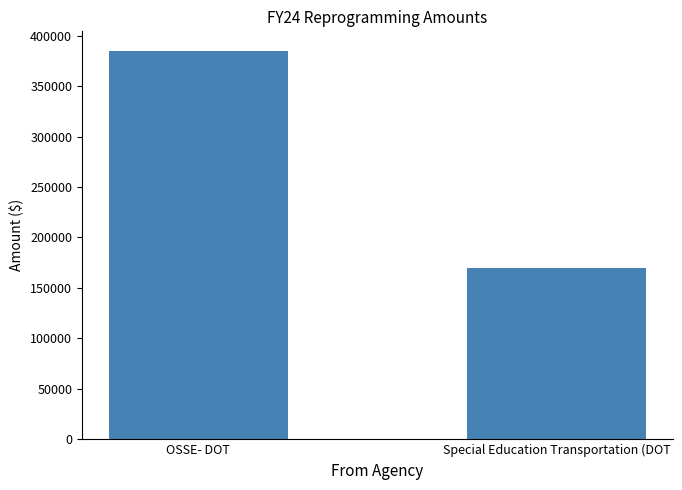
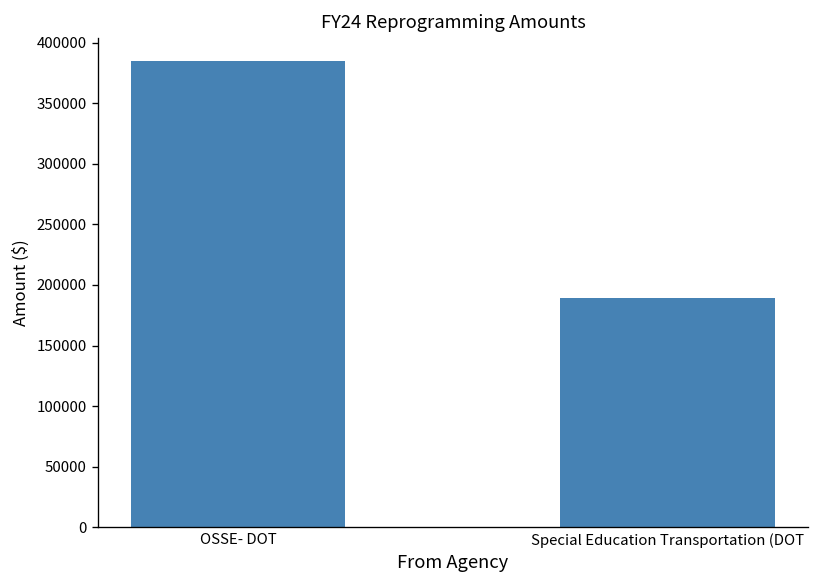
  {
    "OSSE- DOT": 385000,
-   "Special Education Transportation (DOT": 170000
+   "Special Education Transportation (DOT": 189000
  }
